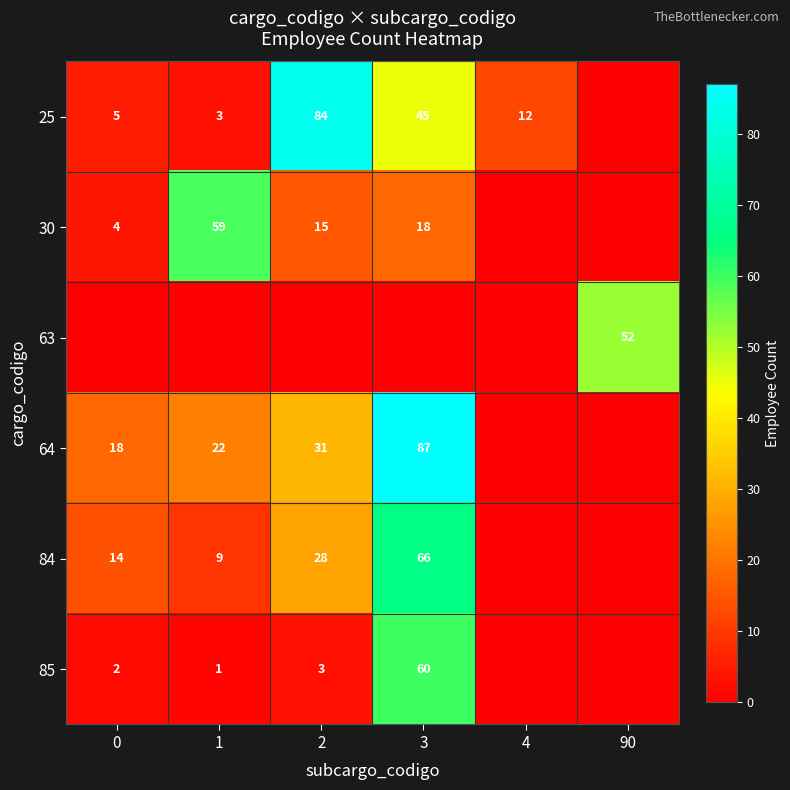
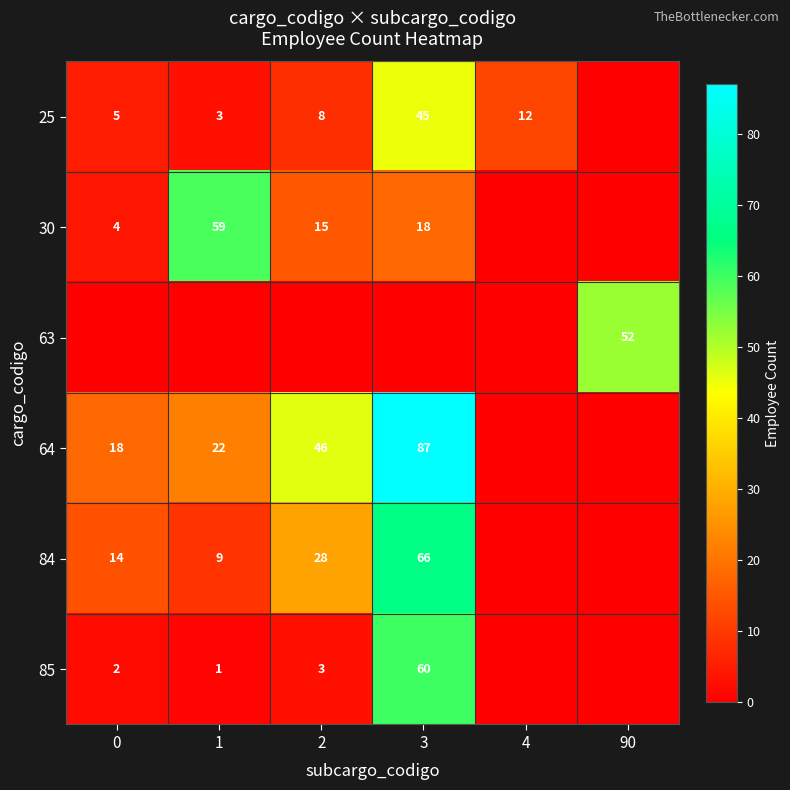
  {
    "25": {
      "0": 5,
      "1": 3,
-     "2": 84,
+     "2": 8,
      "3": 45,
      "4": 12
    },
    "30": {
      "0": 4,
      "1": 59,
      "2": 15,
      "3": 18
    },
    "63": {
      "90": 52
    },
    "64": {
      "0": 18,
      "1": 22,
-     "2": 31,
+     "2": 46,
      "3": 87
    },
    "84": {
      "0": 14,
      "1": 9,
      "2": 28,
      "3": 66
    },
    "85": {
      "0": 2,
      "1": 1,
      "2": 3,
      "3": 60
    }
  }
